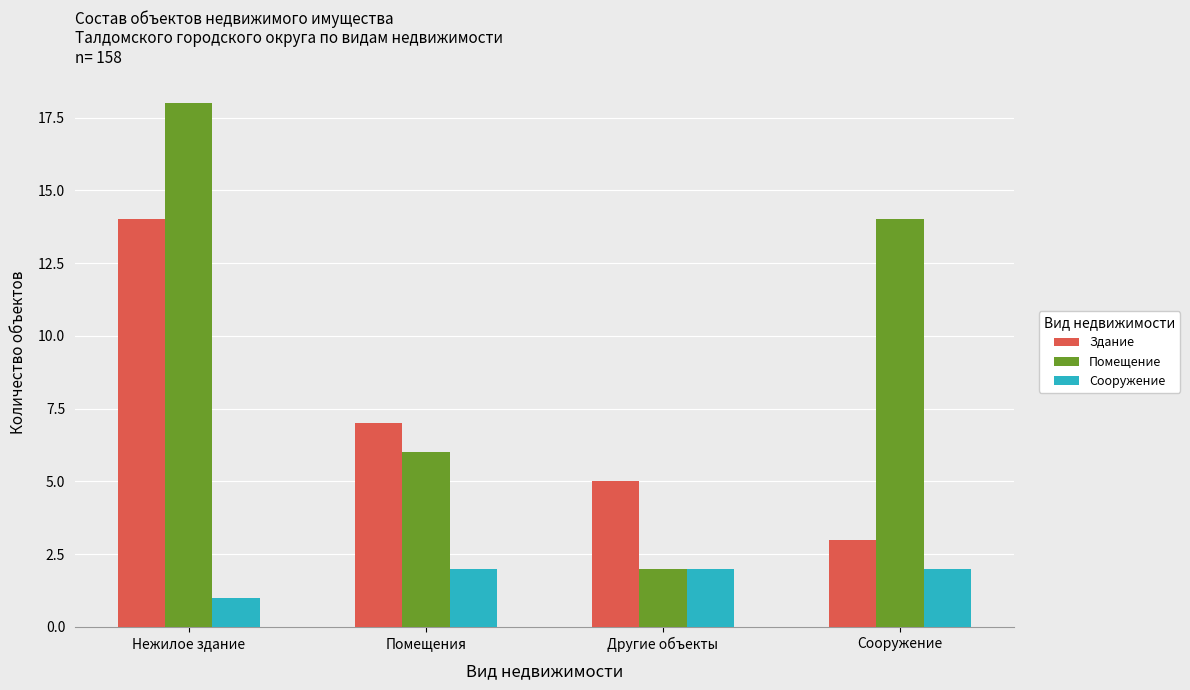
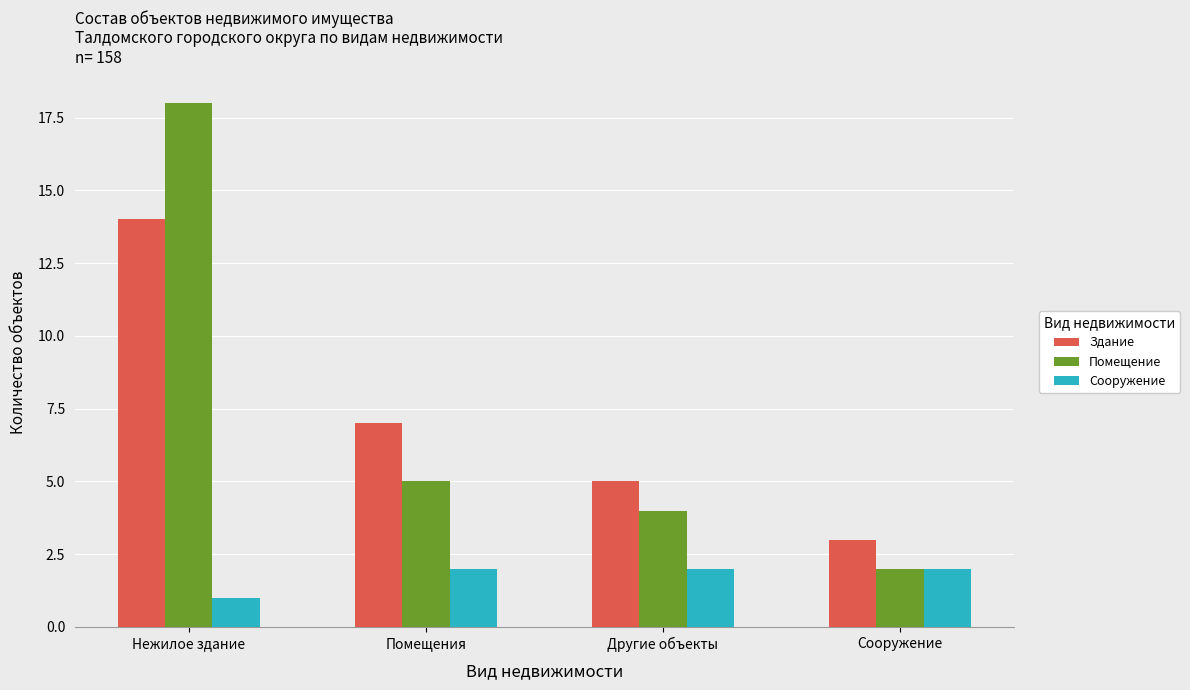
  {
    "Здание": {
      "Нежилое здание": 14,
      "Помещения": 7,
      "Другие объекты": 5,
      "Сооружение": 3
    },
    "Помещение": {
      "Нежилое здание": 18,
-     "Помещения": 6,
-     "Другие объекты": 2,
-     "Сооружение": 14
+     "Помещения": 5,
+     "Другие объекты": 4,
+     "Сооружение": 2
    },
    "Сооружение": {
      "Нежилое здание": 1,
      "Помещения": 2,
      "Другие объекты": 2,
      "Сооружение": 2
    }
  }
